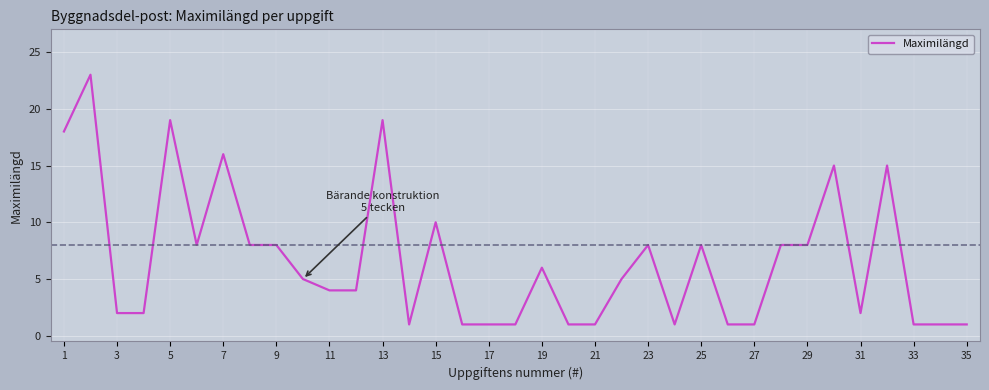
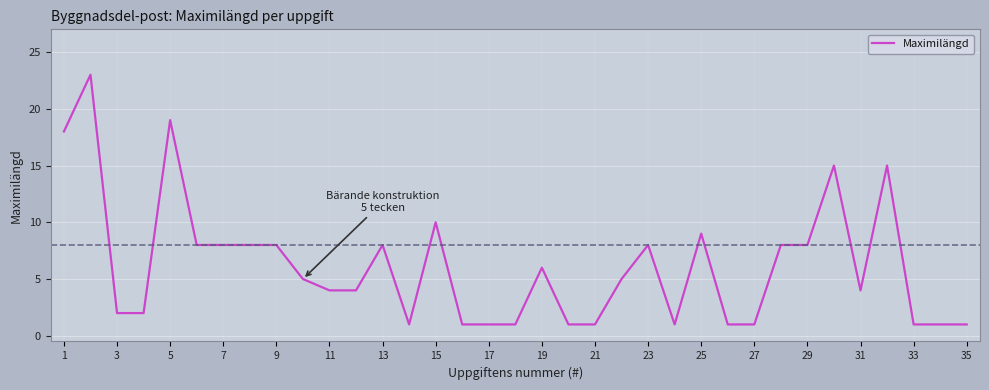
  {
    "1": 18,
    "3": 2,
    "5": 19,
-   "7": 16,
+   "7": 8,
    "9": 8,
    "11": 4,
-   "13": 19,
+   "13": 8,
    "17": 1,
    "19": 6,
    "21": 1,
    "23": 8,
-   "25": 8,
+   "25": 9,
    "27": 1,
    "29": 8,
-   "31": 2,
+   "31": 4,
    "33": 1,
    "35": 1
  }
